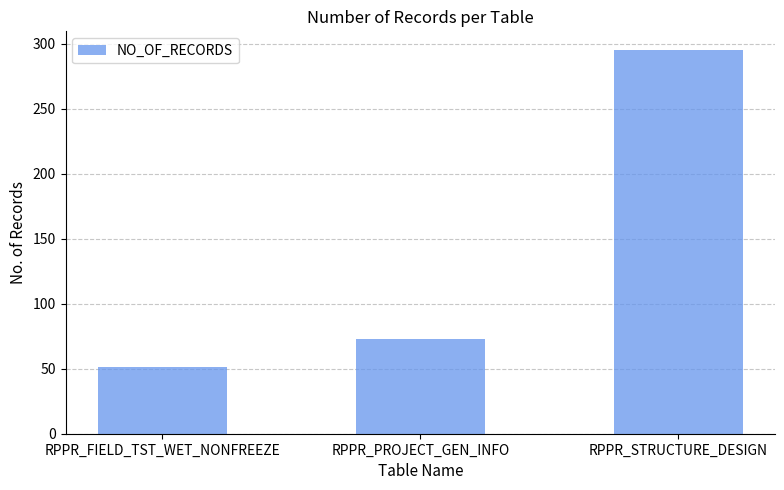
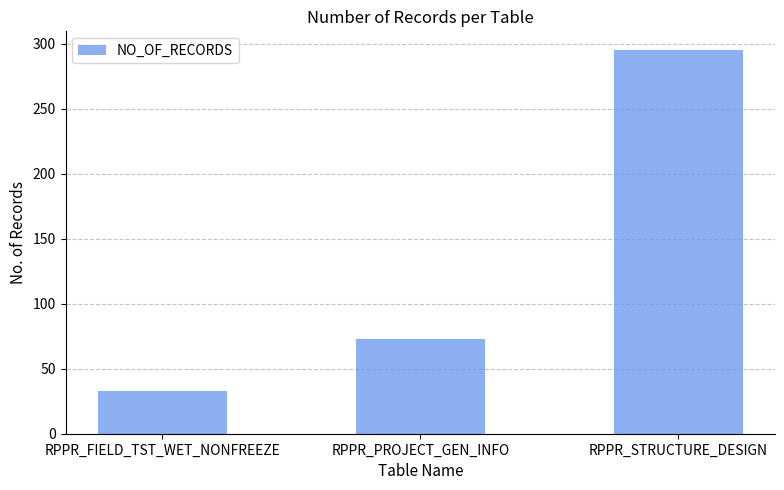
  {
-   "RPPR_FIELD_TST_WET_NONFREEZE": 51,
+   "RPPR_FIELD_TST_WET_NONFREEZE": 33,
    "RPPR_PROJECT_GEN_INFO": 73,
    "RPPR_STRUCTURE_DESIGN": 295
  }
